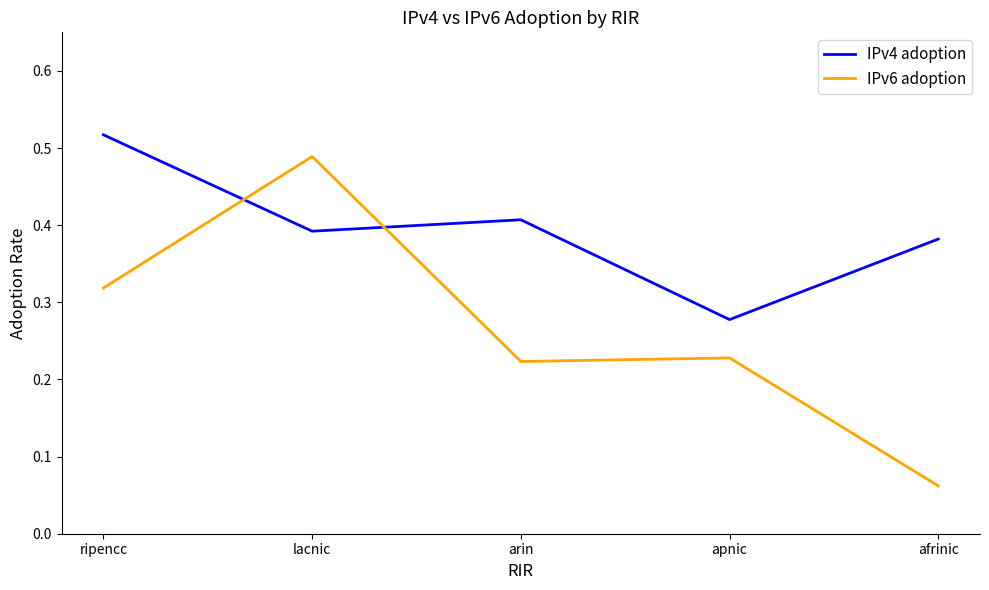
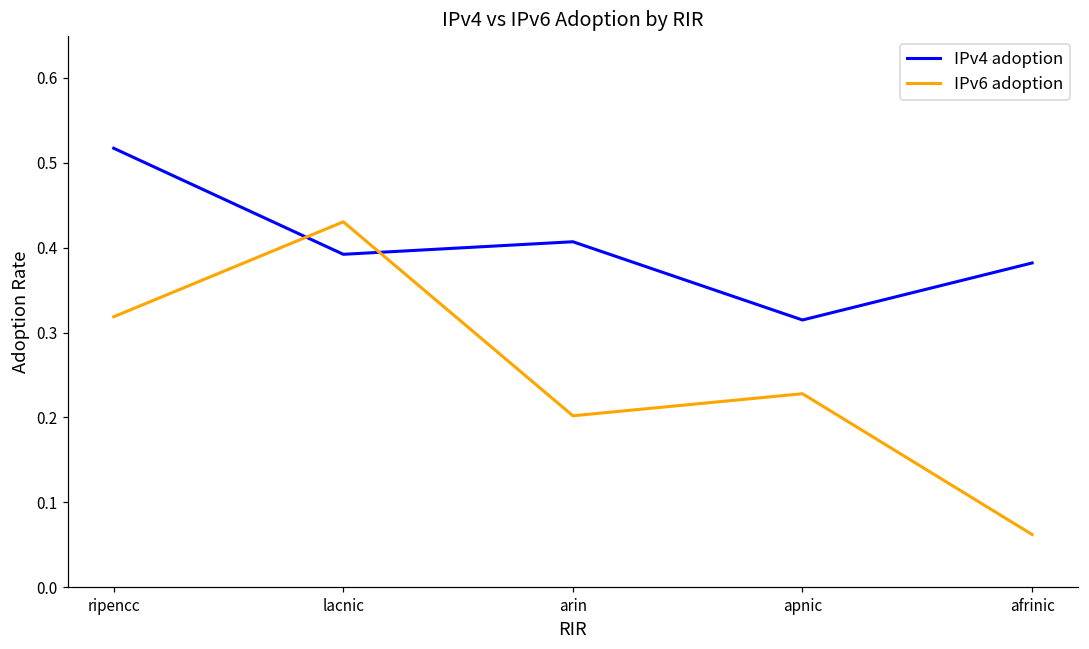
  {
    "IPv4 adoption": {
      "ripencc": 0.52,
      "lacnic": 0.39,
      "arin": 0.41,
-     "apnic": 0.28,
+     "apnic": 0.31,
      "afrinic": 0.38
    },
    "IPv6 adoption": {
      "ripencc": 0.32,
-     "lacnic": 0.49,
-     "arin": 0.22,
+     "lacnic": 0.43,
+     "arin": 0.20,
      "apnic": 0.23,
      "afrinic": 0.06
    }
  }
